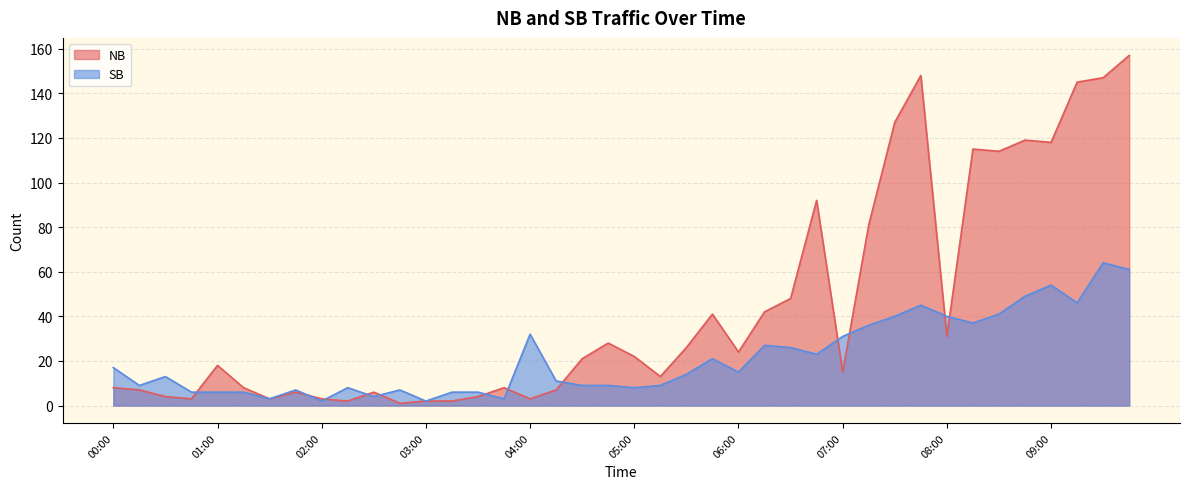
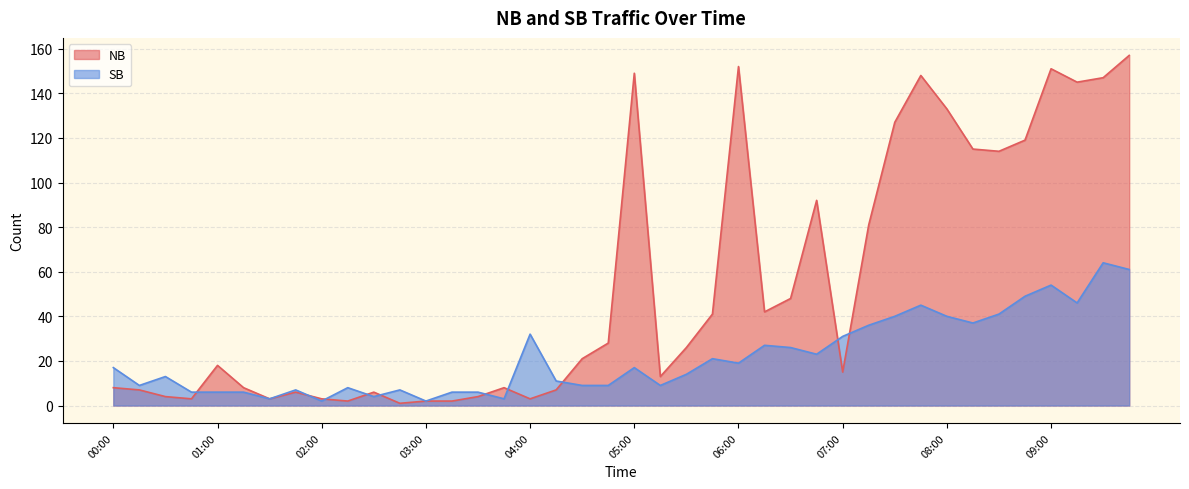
  {
    "NB": {
      "00:00": 8,
      "01:00": 18,
      "04:00": 3,
-     "05:00": 22,
-     "06:00": 24,
+     "05:00": 149,
+     "06:00": 152,
      "07:00": 15,
-     "08:00": 31,
-     "09:00": 118
+     "08:00": 133,
+     "09:00": 151
    },
    "SB": {
      "00:00": 17,
      "01:00": 6,
      "04:00": 32,
-     "05:00": 8,
-     "06:00": 15,
+     "05:00": 17,
+     "06:00": 19,
      "07:00": 31,
      "08:00": 40,
      "09:00": 54
    }
  }
